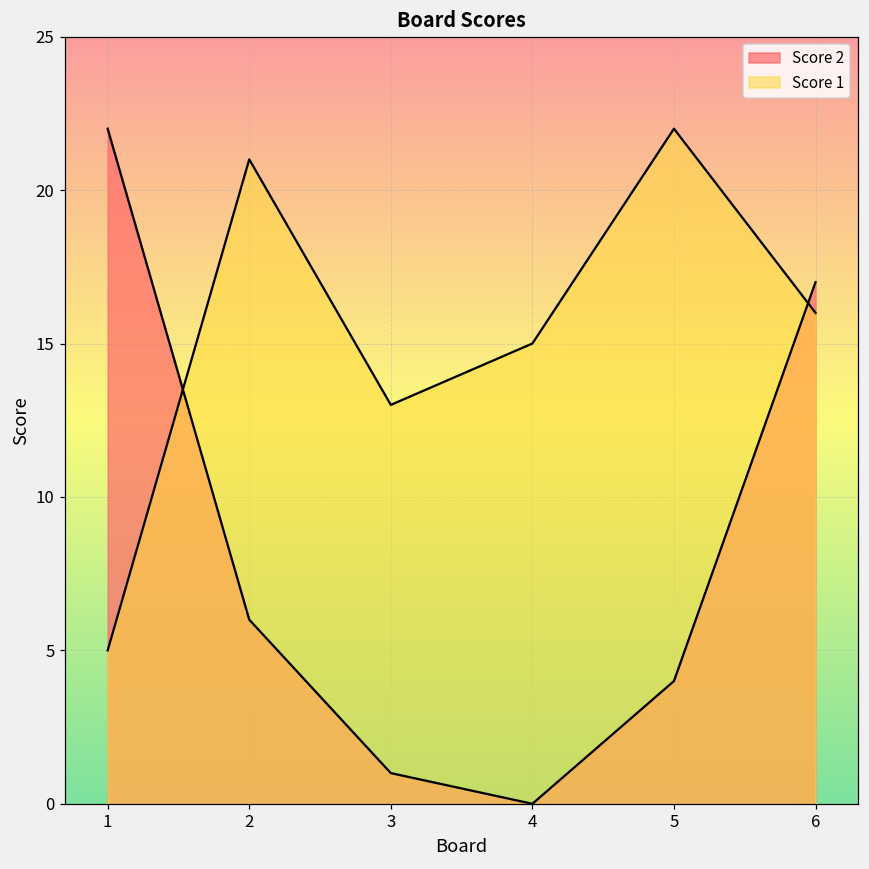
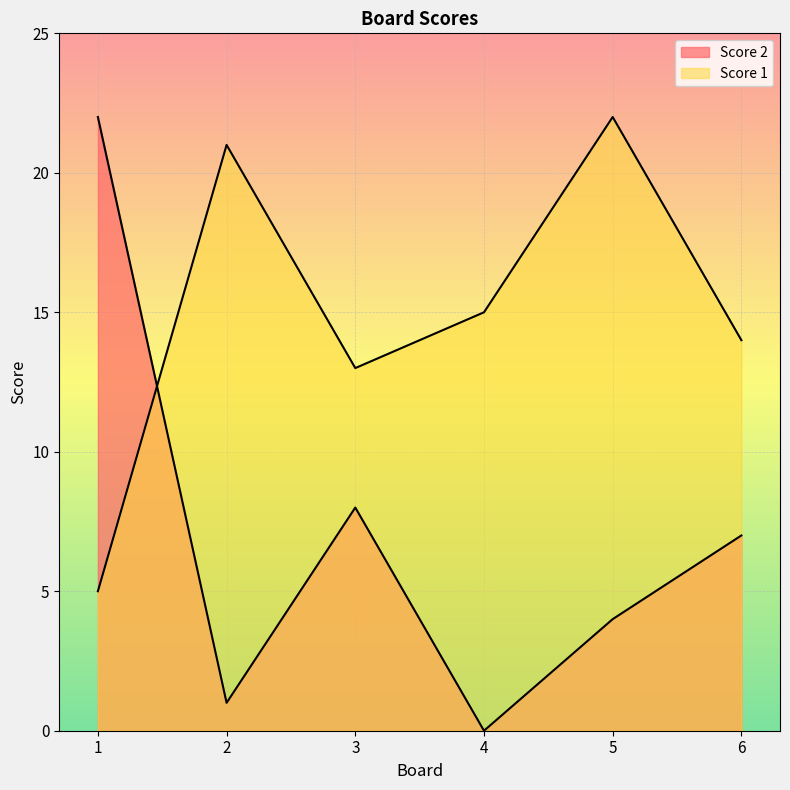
  {
    "Score 2": {
      "1": 22,
-     "2": 6,
-     "3": 1,
+     "2": 1,
+     "3": 8,
      "4": 0,
      "5": 4,
-     "6": 17
+     "6": 7
    },
    "Score 1": {
      "1": 5,
      "2": 21,
      "3": 13,
      "4": 15,
      "5": 22,
-     "6": 16
+     "6": 14
    }
  }
